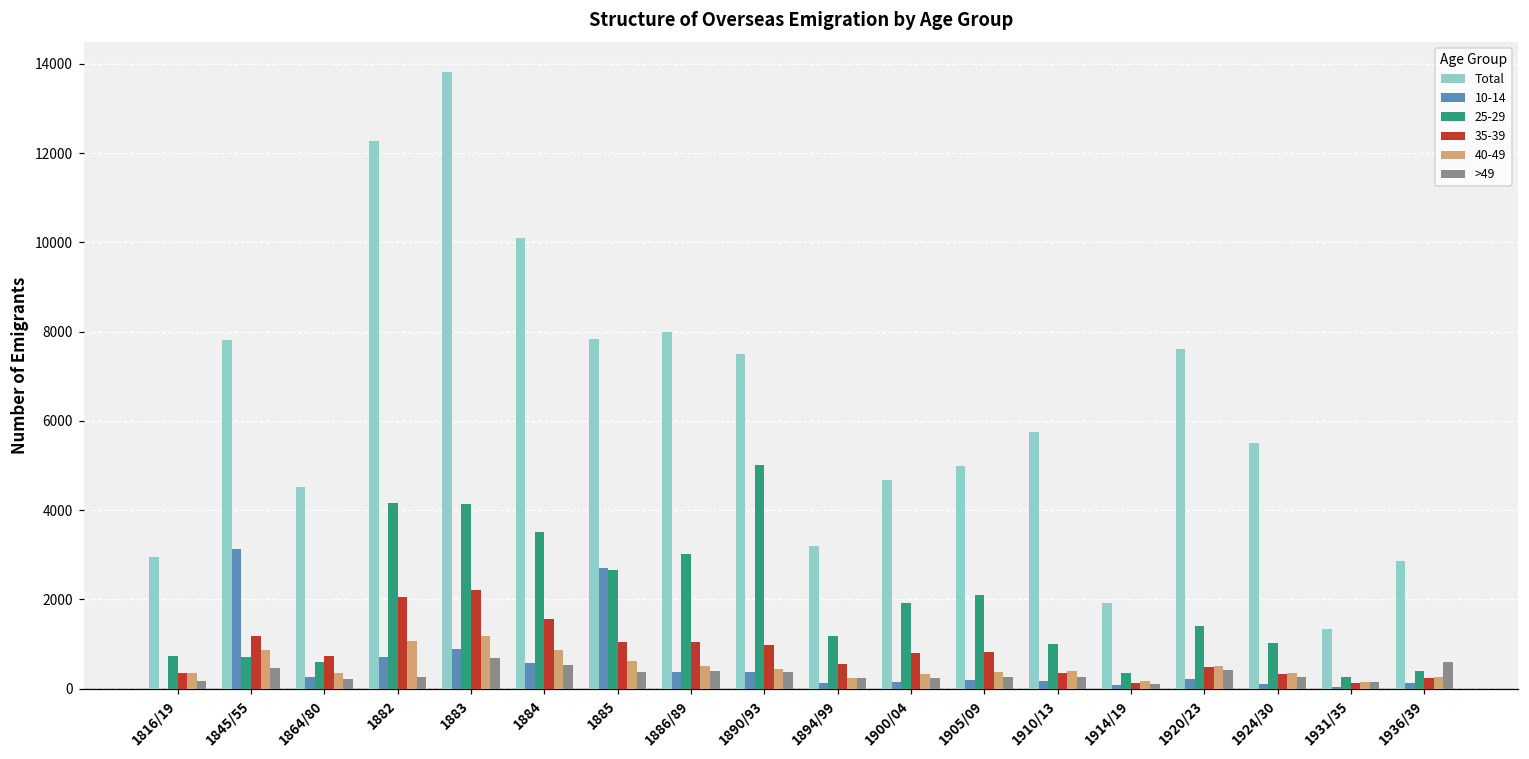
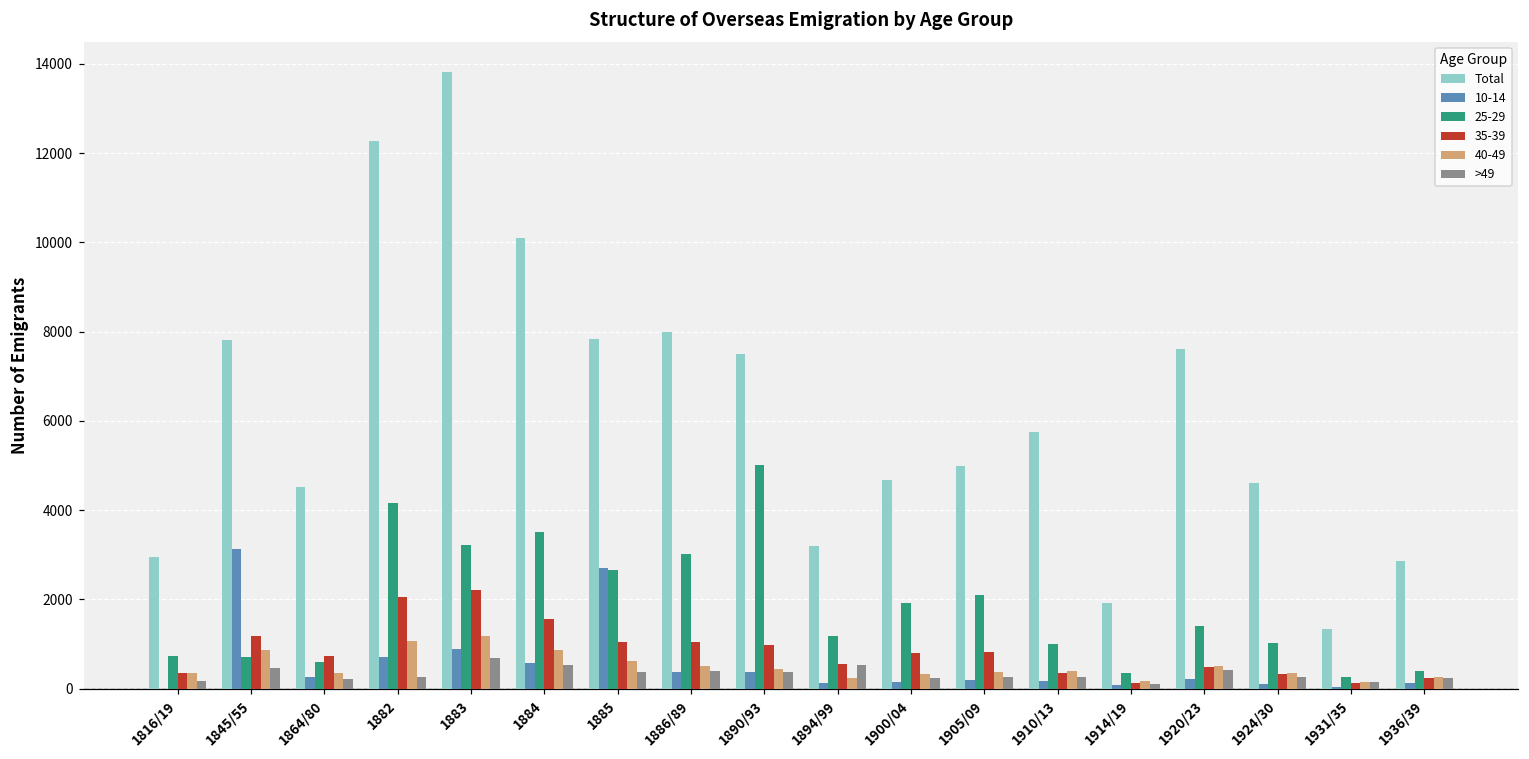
  {
    "Total": {
      "1816/19": 3000,
      "1845/55": 7800,
      "1864/80": 4500,
      "1882": 12300,
      "1883": 13800,
      "1884": 10100,
      "1885": 7800,
      "1886/89": 8000,
      "1890/93": 7500,
      "1894/99": 3200,
      "1900/04": 4700,
      "1905/09": 5000,
      "1910/13": 5800,
      "1914/19": 1900,
      "1920/23": 7600,
-     "1924/30": 5500,
+     "1924/30": 4600,
      "1931/35": 1300,
      "1936/39": 2900
    },
    "10-14": {
      "1816/19": 0,
      "1845/55": 3100,
      "1864/80": 300,
      "1882": 700,
      "1883": 900,
      "1884": 600,
      "1885": 2700,
      "1886/89": 400,
      "1890/93": 400,
      "1894/99": 100,
      "1900/04": 200,
      "1905/09": 200,
      "1910/13": 200,
      "1914/19": 100,
      "1920/23": 200,
      "1924/30": 100,
      "1936/39": 100
    },
    "25-29": {
      "1816/19": 700,
      "1845/55": 700,
      "1864/80": 600,
      "1882": 4200,
-     "1883": 4100,
+     "1883": 3200,
      "1884": 3500,
      "1885": 2700,
      "1886/89": 3000,
      "1890/93": 5000,
      "1894/99": 1200,
      "1900/04": 1900,
      "1905/09": 2100,
      "1910/13": 1000,
      "1914/19": 300,
      "1920/23": 1400,
      "1924/30": 1000,
      "1931/35": 300,
      "1936/39": 400
    },
    "35-39": {
      "1816/19": 400,
      "1845/55": 1200,
      "1864/80": 700,
      "1882": 2100,
      "1883": 2200,
      "1884": 1600,
      "1885": 1100,
      "1886/89": 1100,
      "1890/93": 1000,
      "1894/99": 500,
      "1900/04": 800,
      "1905/09": 800,
      "1910/13": 400,
      "1914/19": 100,
      "1920/23": 500,
      "1924/30": 300,
      "1931/35": 100,
      "1936/39": 200
    },
    "40-49": {
      "1816/19": 400,
      "1845/55": 900,
      "1864/80": 400,
      "1882": 1100,
      "1883": 1200,
      "1884": 900,
      "1885": 600,
      "1886/89": 500,
      "1890/93": 400,
      "1894/99": 200,
      "1900/04": 300,
      "1905/09": 400,
      "1910/13": 400,
      "1914/19": 200,
      "1920/23": 500,
      "1924/30": 300,
      "1931/35": 200,
      "1936/39": 300
    },
    ">49": {
      "1816/19": 200,
      "1845/55": 500,
      "1864/80": 200,
      "1882": 300,
      "1883": 700,
      "1884": 500,
      "1885": 400,
      "1886/89": 400,
      "1890/93": 400,
-     "1894/99": 200,
+     "1894/99": 500,
      "1900/04": 200,
      "1905/09": 300,
      "1910/13": 300,
      "1914/19": 100,
      "1920/23": 400,
      "1924/30": 300,
      "1931/35": 200,
-     "1936/39": 600
+     "1936/39": 200
    }
  }
